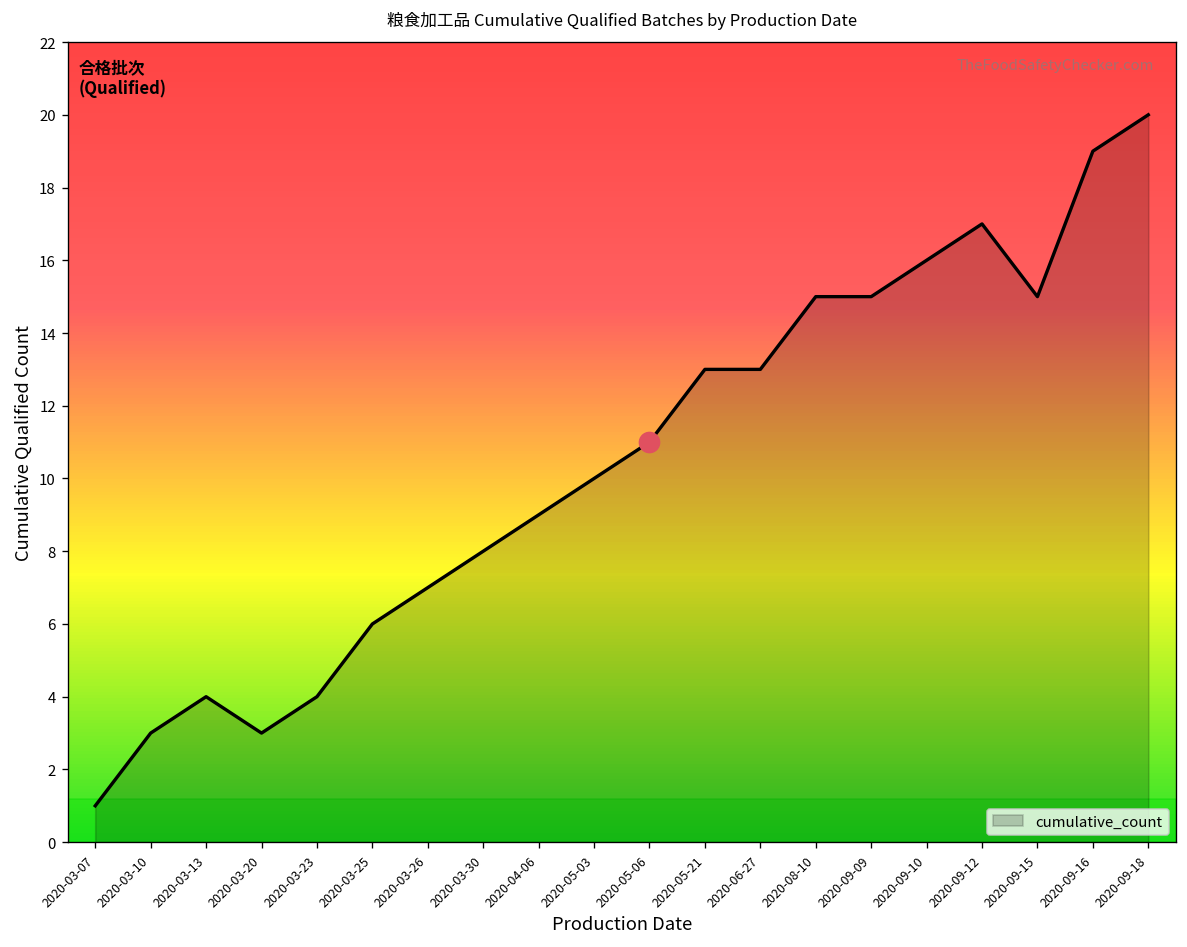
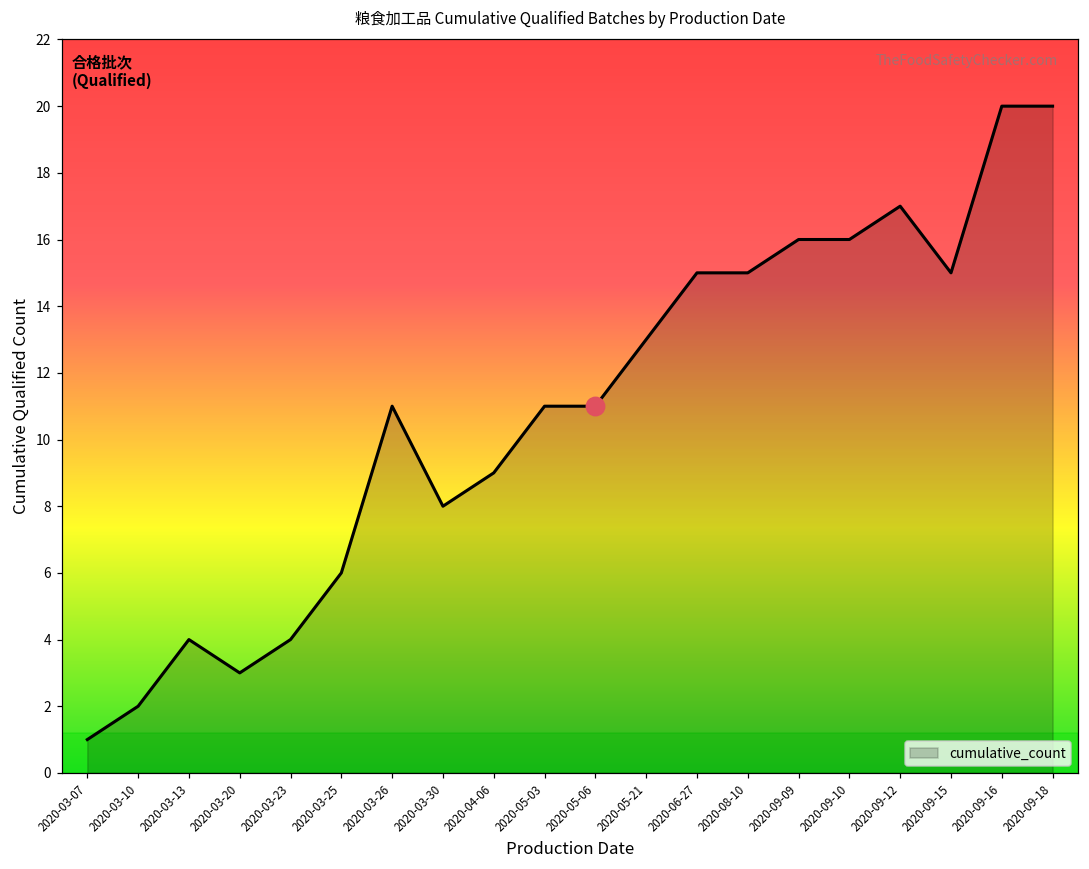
  {
    "cumulative_count": {
      "2020-03-07": 1,
-     "2020-03-10": 3,
+     "2020-03-10": 2,
      "2020-03-13": 4,
      "2020-03-20": 3,
      "2020-03-23": 4,
      "2020-03-25": 6,
-     "2020-03-26": 7,
+     "2020-03-26": 11,
      "2020-03-30": 8,
      "2020-04-06": 9,
-     "2020-05-03": 10,
+     "2020-05-03": 11,
      "2020-05-21": 13,
-     "2020-06-27": 13,
+     "2020-06-27": 15,
      "2020-08-10": 15,
-     "2020-09-09": 15,
+     "2020-09-09": 16,
      "2020-09-10": 16,
      "2020-09-12": 17,
      "2020-09-15": 15,
-     "2020-09-16": 19,
+     "2020-09-16": 20,
      "2020-09-18": 20
    }
  }
